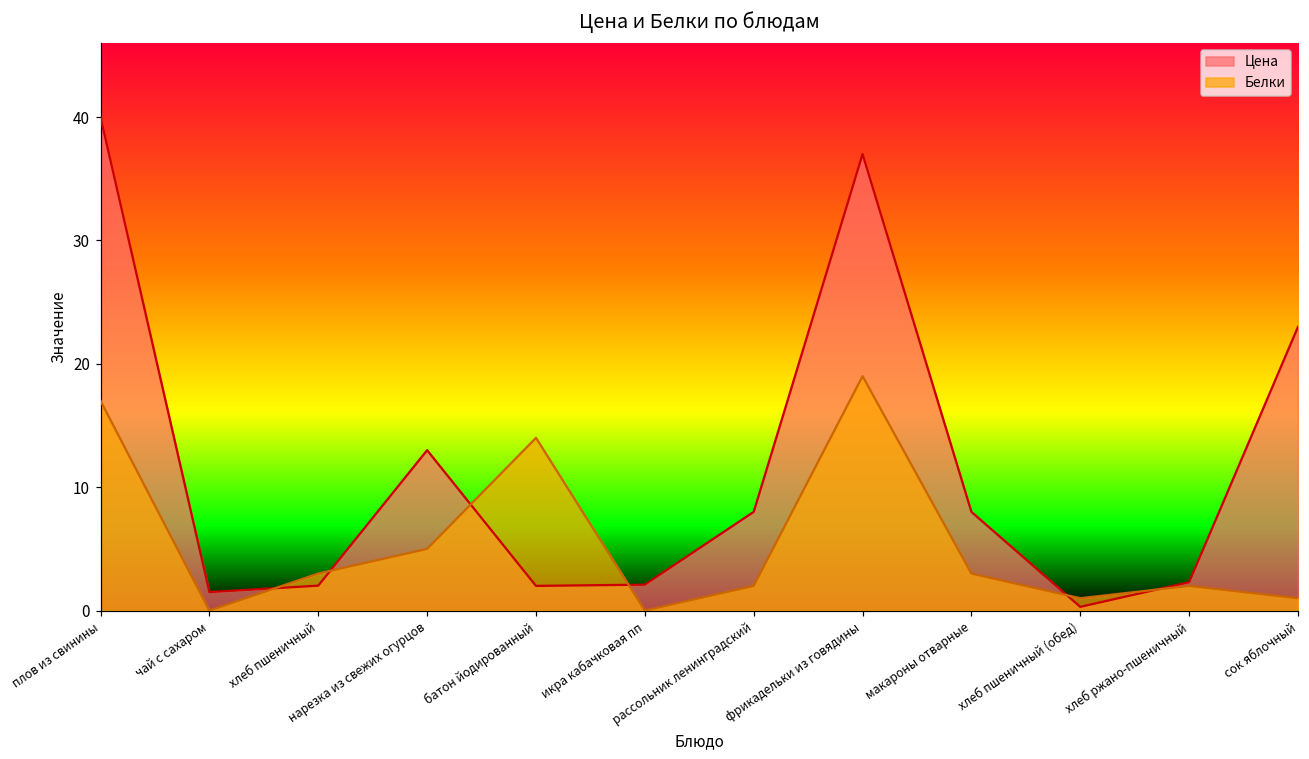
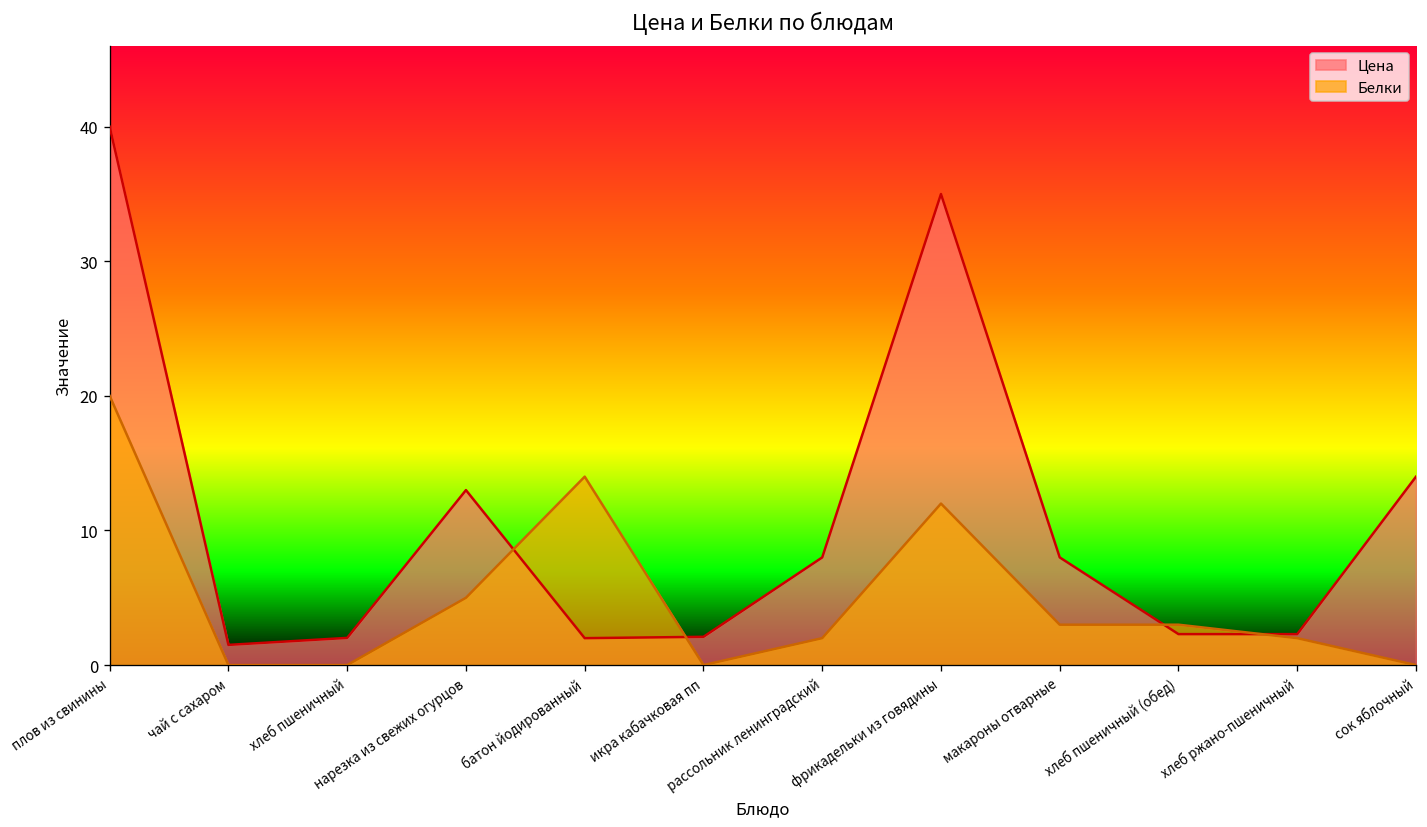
  {
    "Цена": {
      "плов из свинины": 40.0,
      "чай с сахаром": 1.5,
      "хлеб пшеничный": 2.0,
      "нарезка из свежих огурцов": 13.0,
      "батон йодированный": 2.0,
      "икра кабачковая пп": 2.1,
      "рассольник ленинградский": 8.0,
-     "фрикадельки из говядины": 37,
+     "фрикадельки из говядины": 35,
      "макароны отварные": 8.0,
-     "хлеб пшеничный (обед)": 0.3,
+     "хлеб пшеничный (обед)": 2.3,
      "хлеб ржано-пшеничный": 2.3,
-     "сок яблочный": 23
+     "сок яблочный": 14
    },
    "Белки": {
-     "плов из свинины": 17,
+     "плов из свинины": 20,
      "чай с сахаром": 0,
-     "хлеб пшеничный": 3,
+     "хлеб пшеничный": 0,
      "нарезка из свежих огурцов": 5,
      "батон йодированный": 14,
      "икра кабачковая пп": 0,
      "рассольник ленинградский": 2,
-     "фрикадельки из говядины": 19,
+     "фрикадельки из говядины": 12,
      "макароны отварные": 3,
-     "хлеб пшеничный (обед)": 1,
+     "хлеб пшеничный (обед)": 3,
      "хлеб ржано-пшеничный": 2,
-     "сок яблочный": 1
+     "сок яблочный": 0
    }
  }
